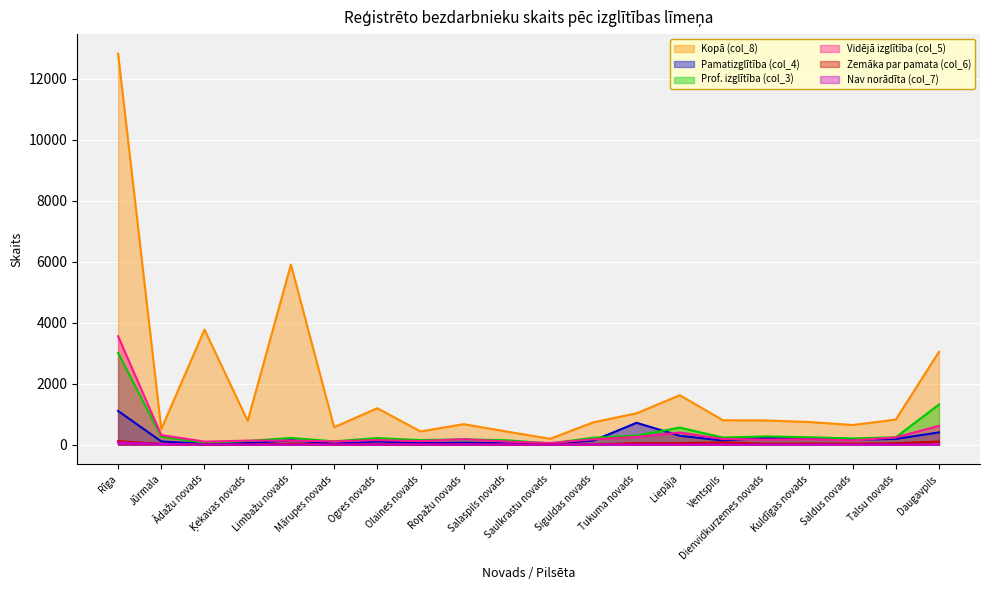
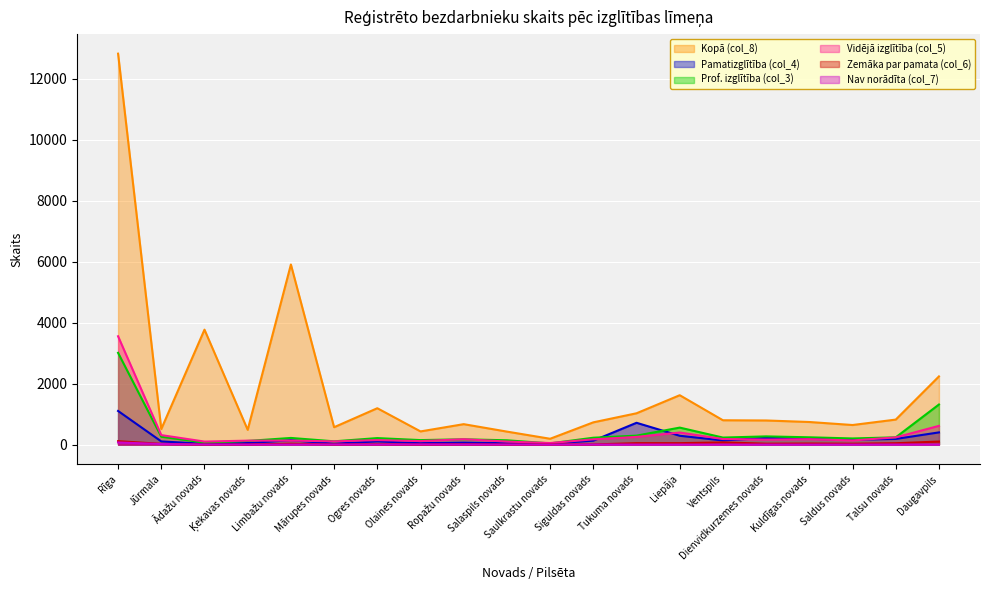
  {
    "Kopā (col_8)": {
      "Rīga": 12800,
      "Jūrmala": 500,
      "Ādažu novads": 3800,
-     "Ķekavas novads": 800,
+     "Ķekavas novads": 500,
      "Limbažu novads": 5900,
      "Mārupes novads": 600,
      "Ogres novads": 1200,
      "Olaines novads": 400,
      "Ropažu novads": 700,
      "Salaspils novads": 400,
      "Saulkrastu novads": 200,
      "Siguldas novads": 700,
      "Tukuma novads": 1000,
      "Liepāja": 1600,
      "Ventspils": 800,
      "Dienvidkurzemes novads": 800,
      "Kuldīgas novads": 700,
      "Saldus novads": 600,
      "Talsu novads": 800,
-     "Daugavpils": 3000
+     "Daugavpils": 2200
    },
    "Pamatizglītība (col_4)": {
      "Rīga": 1100,
      "Tukuma novads": 700,
      "Liepāja": 300,
      "Daugavpils": 400
    },
    "Prof. izglītība (col_3)": {
      "Rīga": 3000,
      "Liepāja": 600,
      "Daugavpils": 1300
    },
    "Zemāka par pamata (col_6)": {
      "Daugavpils": 100
    }
  }
